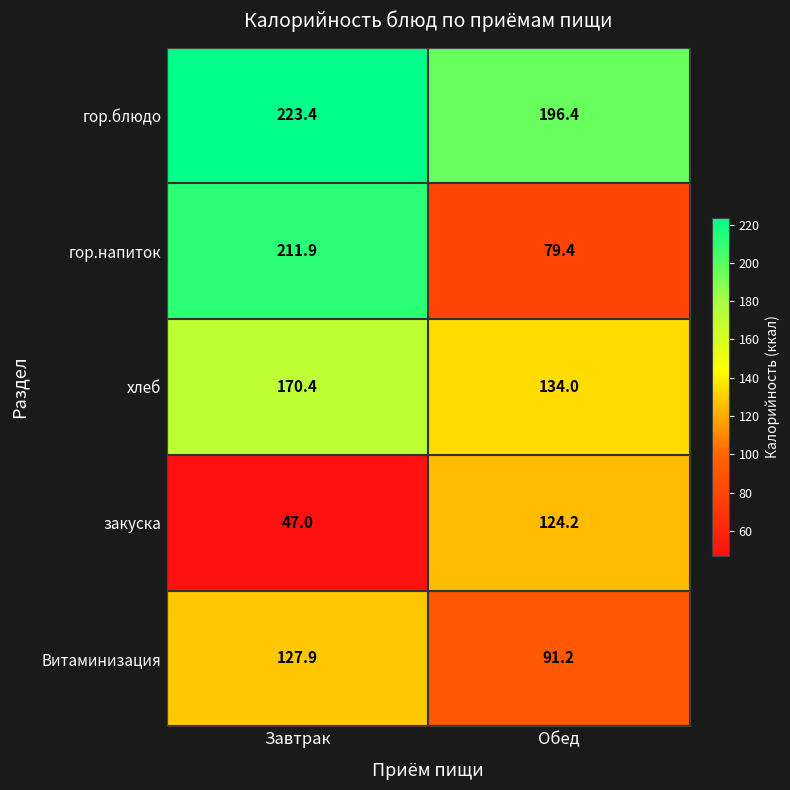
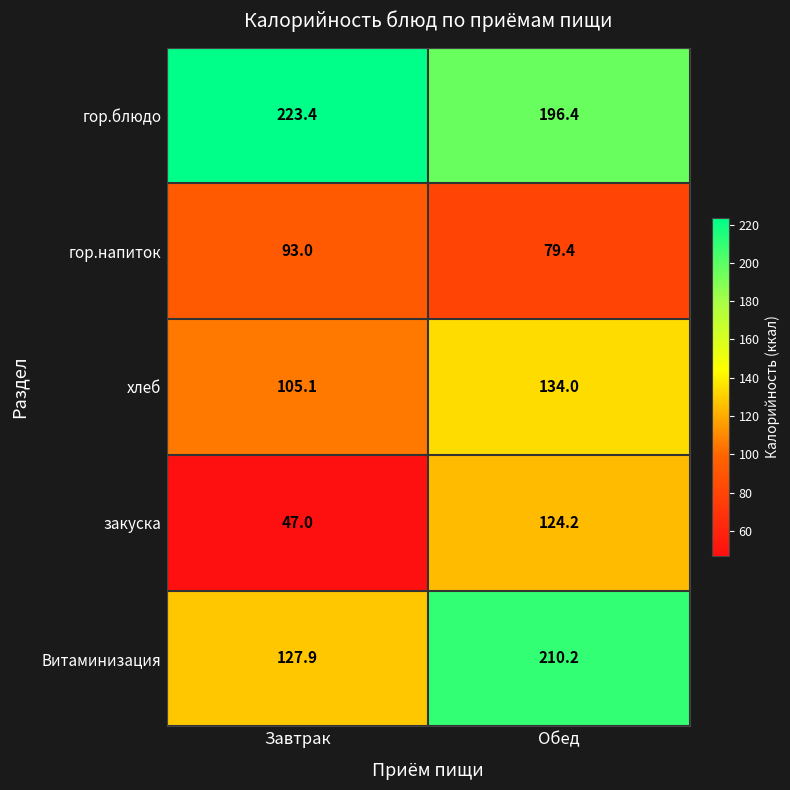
  {
    "гор.блюдо": {
      "Завтрак": 223.4,
      "Обед": 196.4
    },
    "гор.напиток": {
-     "Завтрак": 211.9,
+     "Завтрак": 93.0,
      "Обед": 79.4
    },
    "хлеб": {
-     "Завтрак": 170.4,
+     "Завтрак": 105.1,
      "Обед": 134.0
    },
    "закуска": {
      "Завтрак": 47.0,
      "Обед": 124.2
    },
    "Витаминизация": {
      "Завтрак": 127.9,
-     "Обед": 91.2
+     "Обед": 210.2
    }
  }
